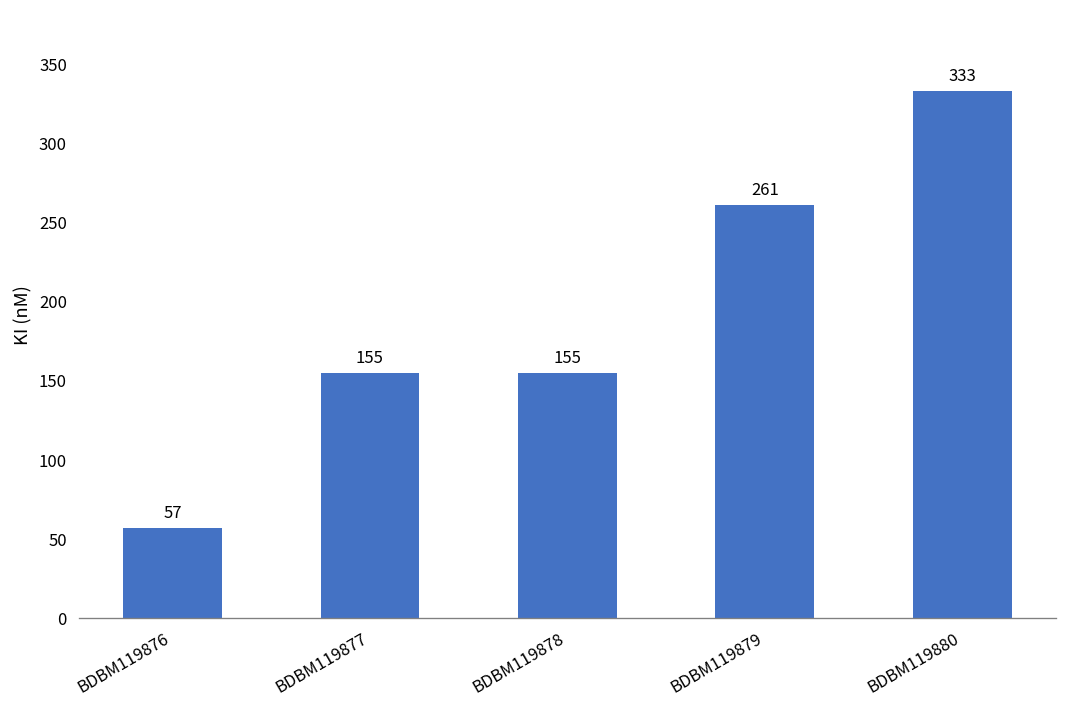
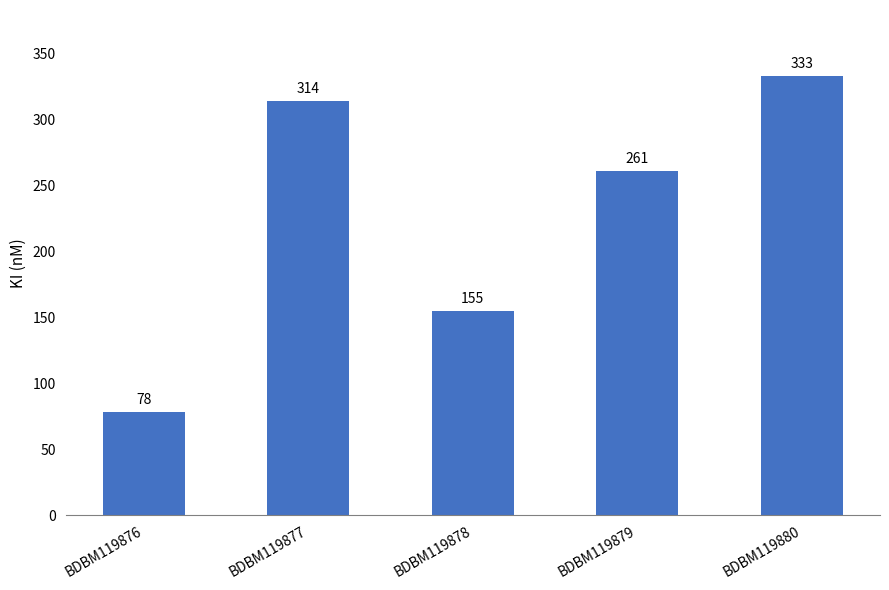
  {
-   "BDBM119876": 57,
-   "BDBM119877": 155,
+   "BDBM119876": 78,
+   "BDBM119877": 314,
    "BDBM119878": 155,
    "BDBM119879": 261,
    "BDBM119880": 333
  }
